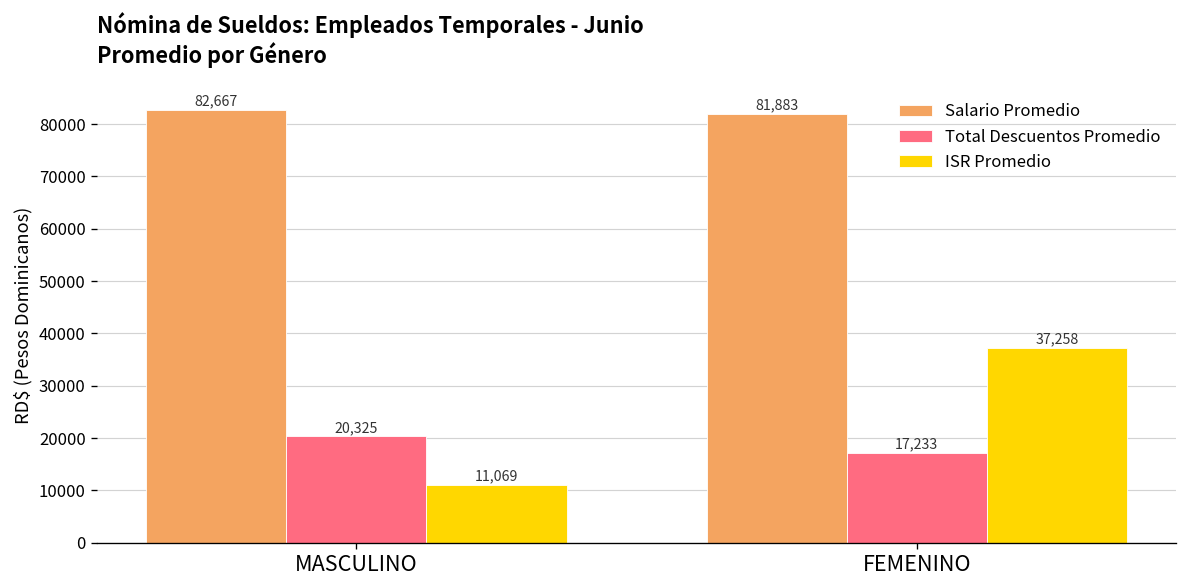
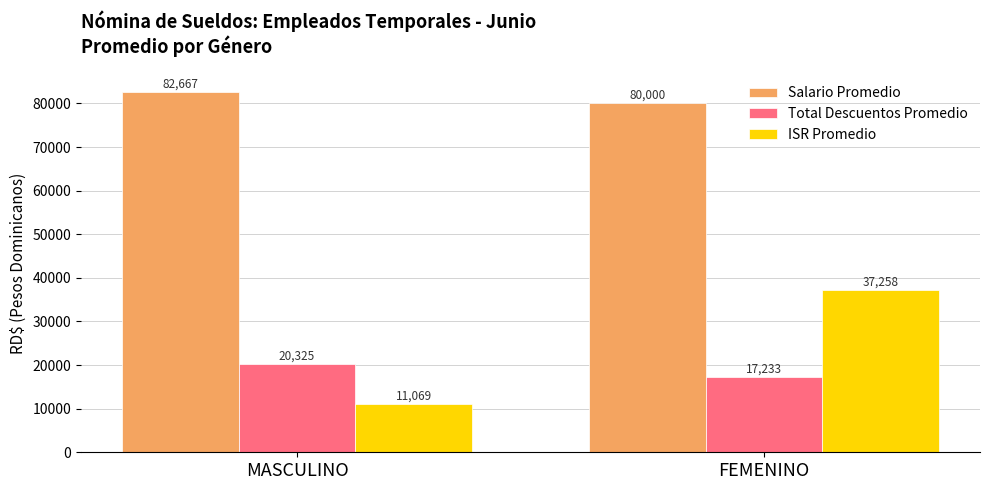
  {
    "Salario Promedio": {
      "MASCULINO": "82,667",
-     "FEMENINO": "81,883"
+     "FEMENINO": "80,000"
    },
    "Total Descuentos Promedio": {
      "MASCULINO": "20,325",
      "FEMENINO": "17,233"
    },
    "ISR Promedio": {
      "MASCULINO": "11,069",
      "FEMENINO": "37,258"
    }
  }
